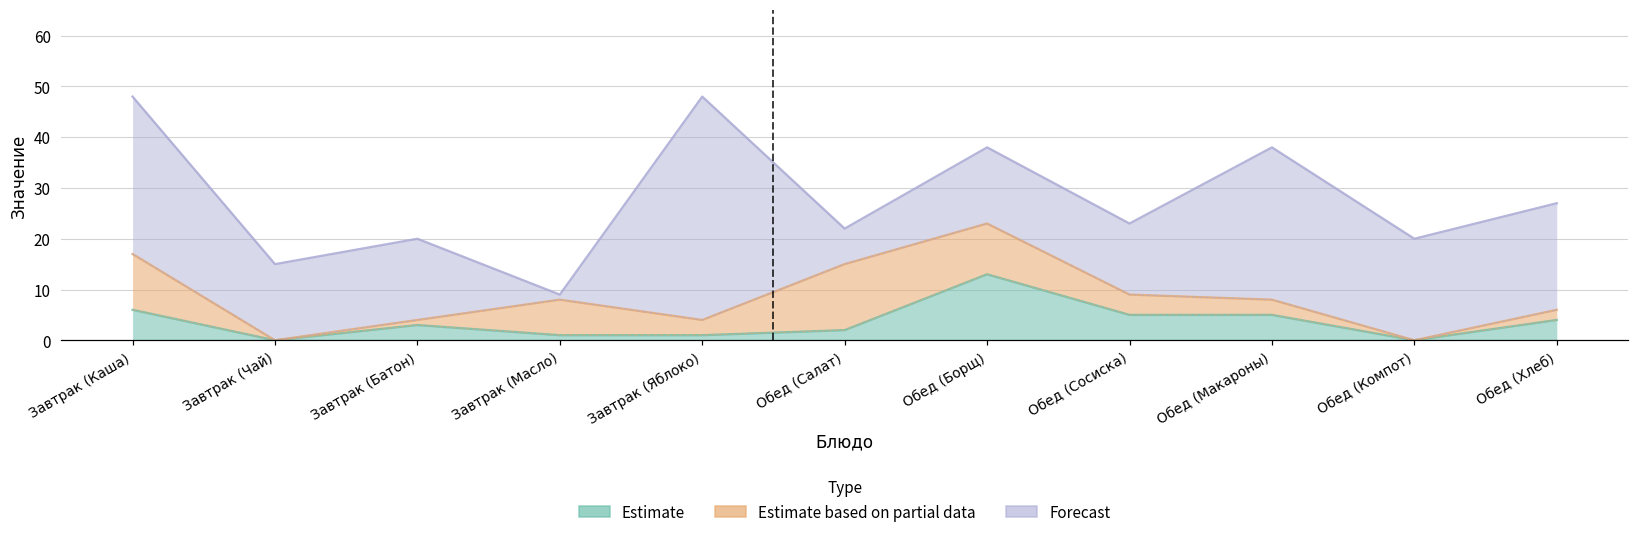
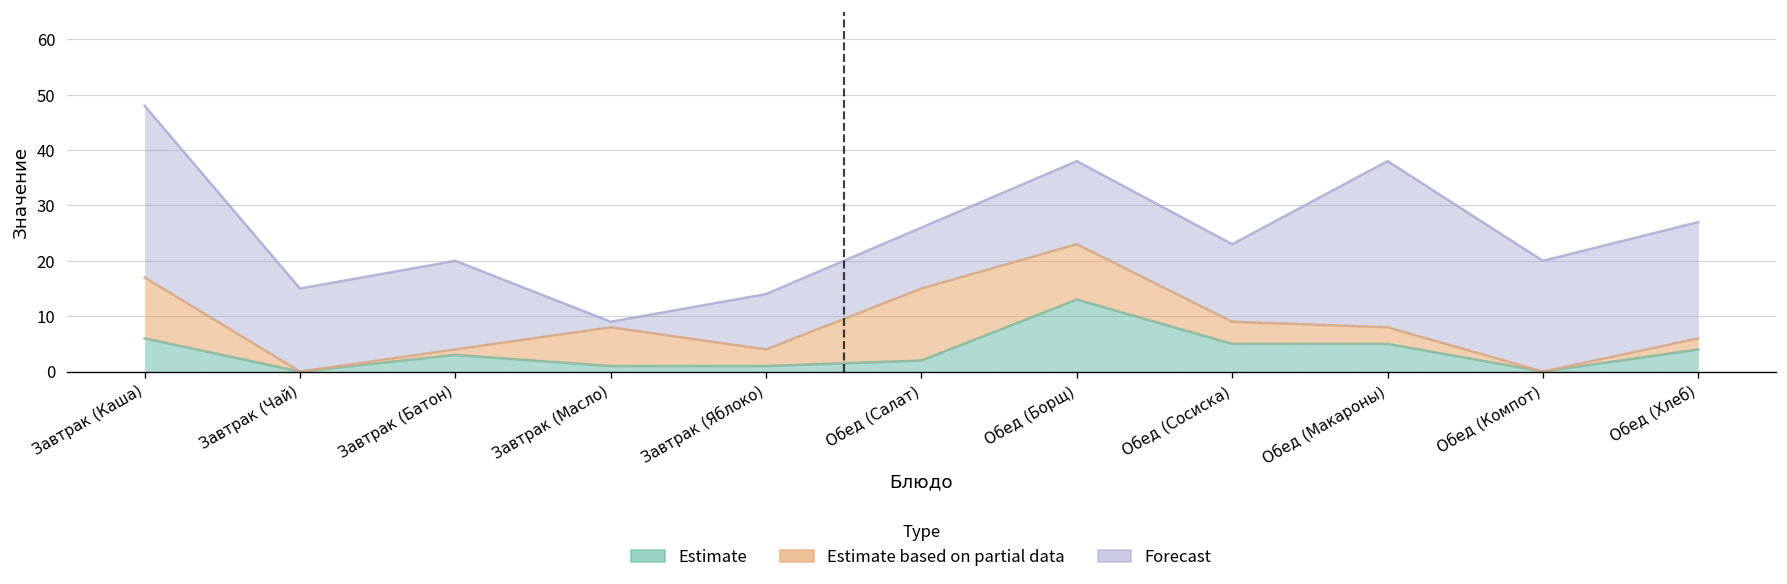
  {
    "Estimate based on partial data": {
      "Завтрак (Каша)": 11,
      "Завтрак (Батон)": 1,
      "Завтрак (Масло)": 7,
      "Завтрак (Яблоко)": 3,
      "Обед (Салат)": 13,
      "Обед (Борщ)": 10,
      "Обед (Сосиска)": 4,
      "Обед (Макароны)": 3,
      "Обед (Хлеб)": 2
    },
    "Forecast": {
      "Завтрак (Каша)": 31,
      "Завтрак (Чай)": 15,
      "Завтрак (Батон)": 16,
      "Завтрак (Масло)": 1,
-     "Завтрак (Яблоко)": 44,
-     "Обед (Салат)": 7,
+     "Завтрак (Яблоко)": 10,
+     "Обед (Салат)": 11,
      "Обед (Борщ)": 15,
      "Обед (Сосиска)": 14,
      "Обед (Макароны)": 30,
      "Обед (Компот)": 20,
      "Обед (Хлеб)": 21
    }
  }
